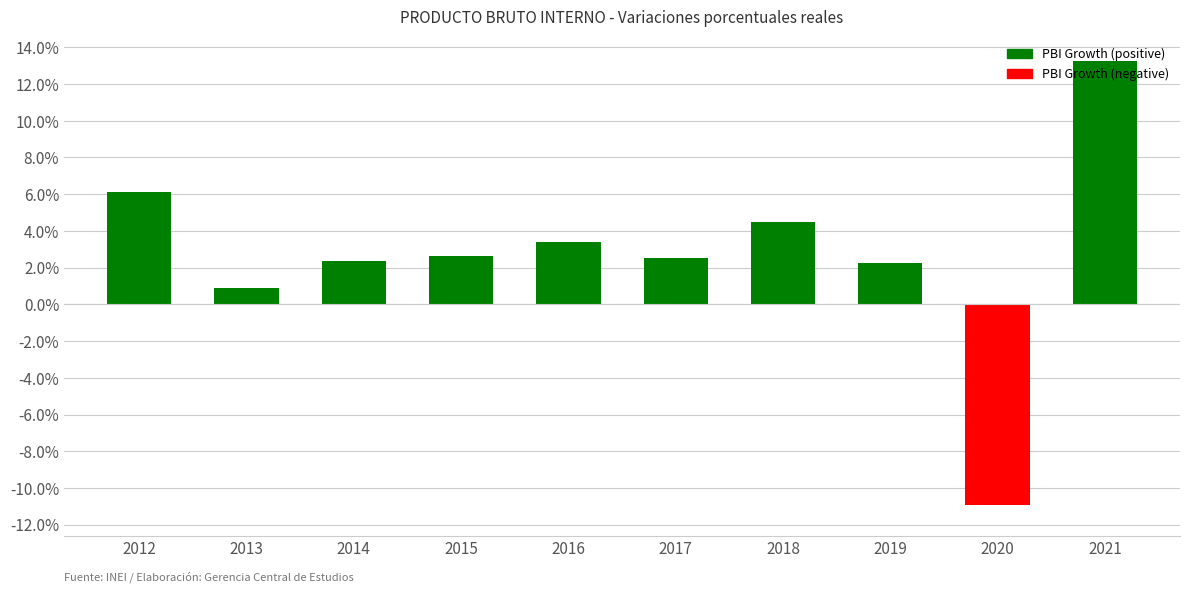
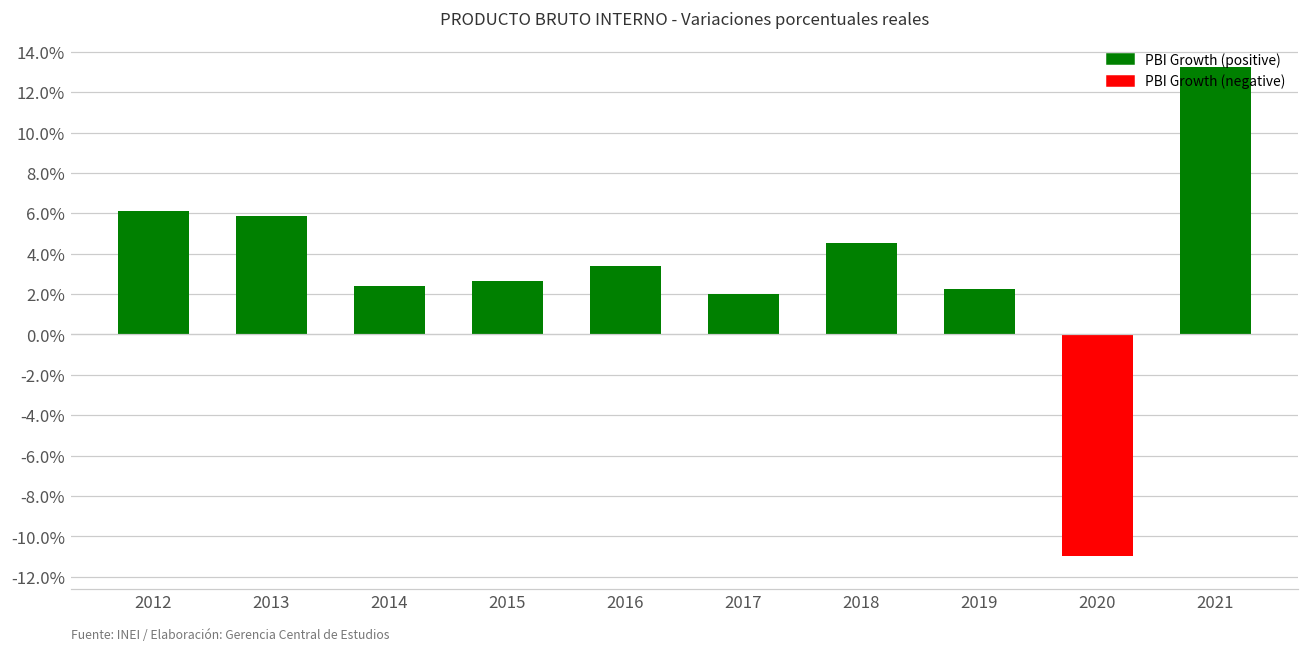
  {
    "2012": "6.1%",
-   "2013": "0.9%",
+   "2013": "5.9%",
    "2014": "2.4%",
    "2015": "2.7%",
    "2016": "3.4%",
-   "2017": "2.5%",
+   "2017": "2.0%",
    "2018": "4.5%",
    "2019": "2.2%",
    "2020": "-11.0%",
    "2021": "13.3%"
  }
